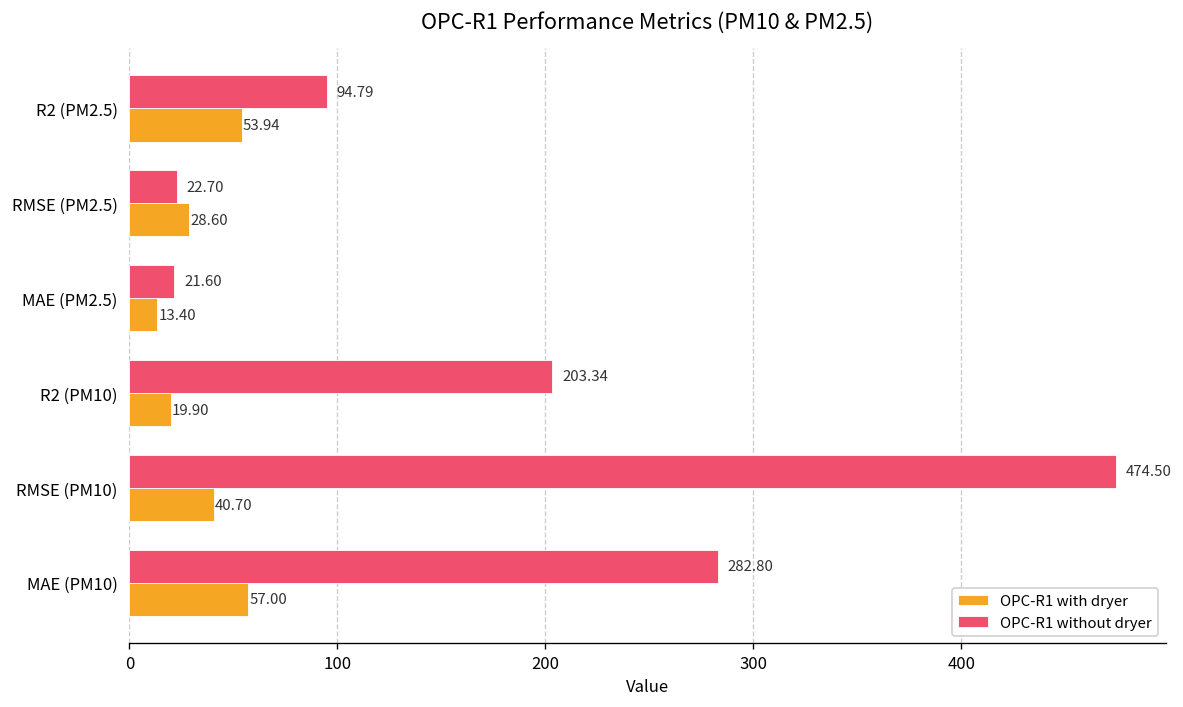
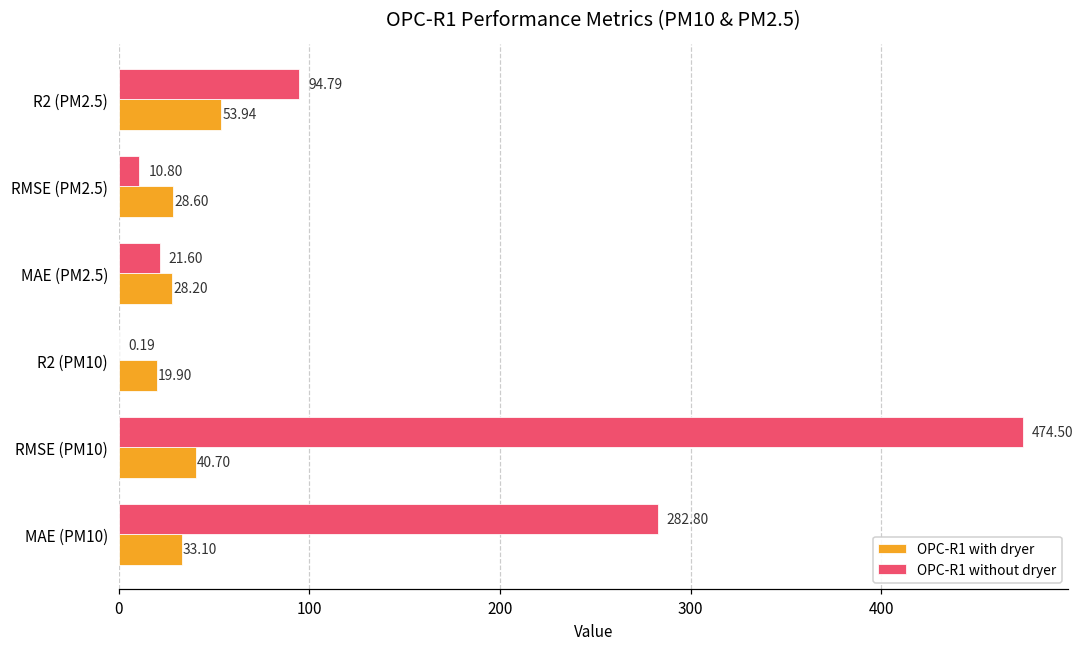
  {
    "OPC-R1 with dryer": {
      "R2 (PM2.5)": 53.94,
      "RMSE (PM2.5)": 28.60,
-     "MAE (PM2.5)": 13.40,
+     "MAE (PM2.5)": 28.20,
      "R2 (PM10)": 19.90,
      "RMSE (PM10)": 40.70,
-     "MAE (PM10)": 57.00
+     "MAE (PM10)": 33.10
    },
    "OPC-R1 without dryer": {
      "R2 (PM2.5)": 94.79,
-     "RMSE (PM2.5)": 22.70,
+     "RMSE (PM2.5)": 10.80,
      "MAE (PM2.5)": 21.60,
-     "R2 (PM10)": 203.34,
+     "R2 (PM10)": 0.19,
      "RMSE (PM10)": 474.50,
      "MAE (PM10)": 282.80
    }
  }
